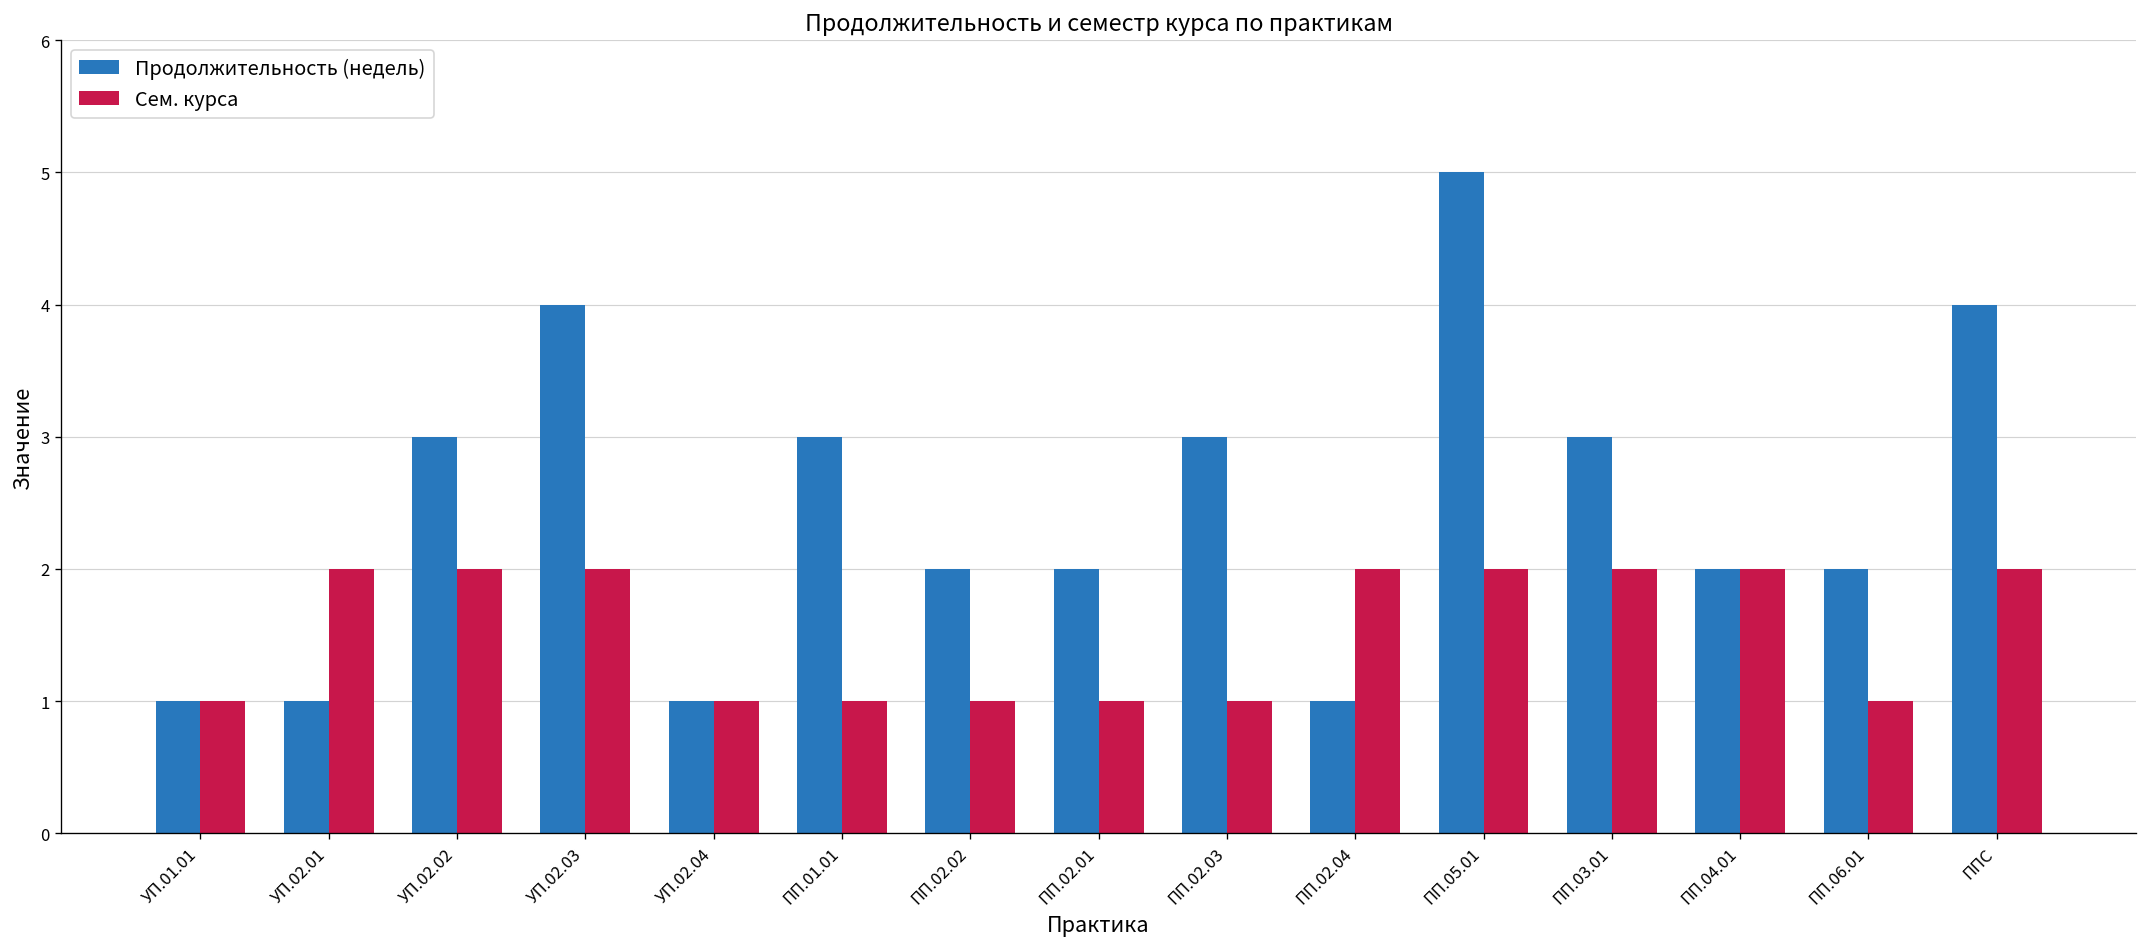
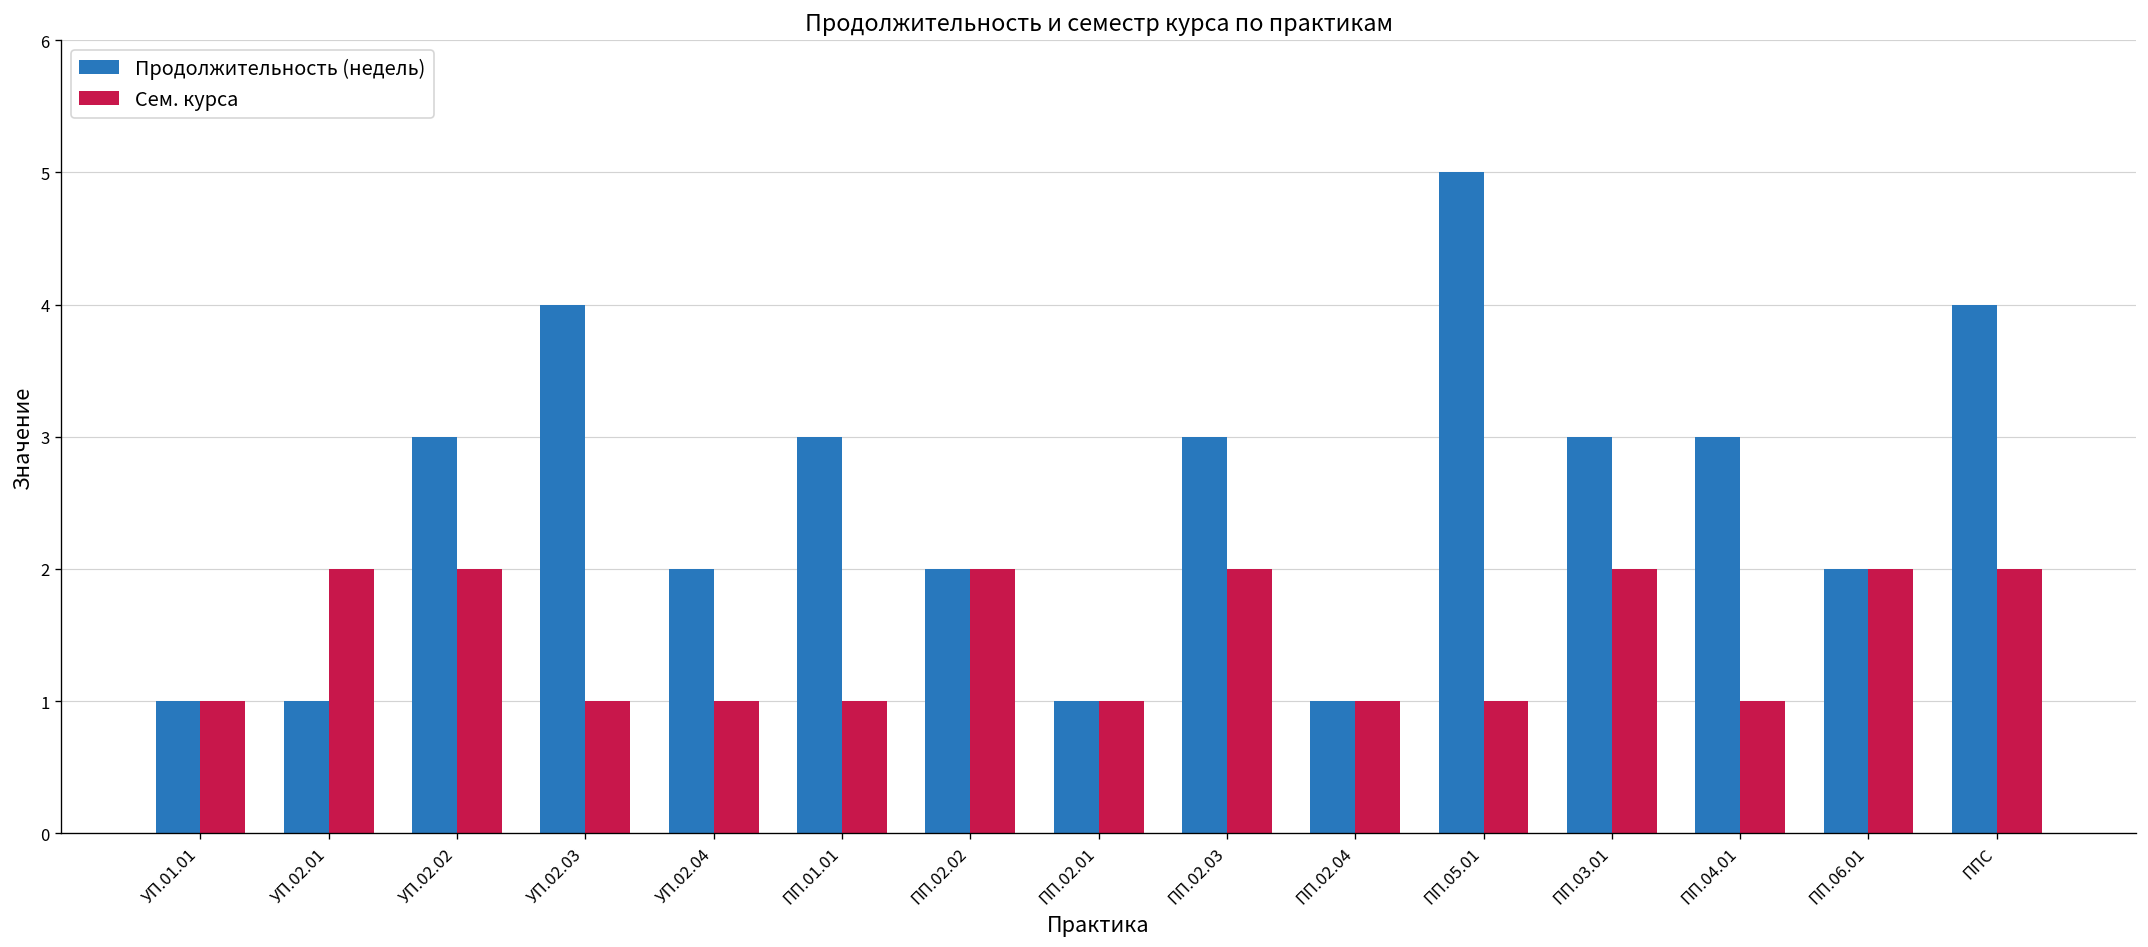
  {
    "Продолжительность (недель)": {
      "УП.01.01": 1,
      "УП.02.01": 1,
      "УП.02.02": 3,
      "УП.02.03": 4,
-     "УП.02.04": 1,
+     "УП.02.04": 2,
      "ПП.01.01": 3,
      "ПП.02.02": 2,
-     "ПП.02.01": 2,
+     "ПП.02.01": 1,
      "ПП.02.03": 3,
      "ПП.02.04": 1,
      "ПП.05.01": 5,
      "ПП.03.01": 3,
-     "ПП.04.01": 2,
+     "ПП.04.01": 3,
      "ПП.06.01": 2,
      "ППС": 4
    },
    "Сем. курса": {
      "УП.01.01": 1,
      "УП.02.01": 2,
      "УП.02.02": 2,
-     "УП.02.03": 2,
+     "УП.02.03": 1,
      "УП.02.04": 1,
      "ПП.01.01": 1,
-     "ПП.02.02": 1,
+     "ПП.02.02": 2,
      "ПП.02.01": 1,
-     "ПП.02.03": 1,
-     "ПП.02.04": 2,
-     "ПП.05.01": 2,
+     "ПП.02.03": 2,
+     "ПП.02.04": 1,
+     "ПП.05.01": 1,
      "ПП.03.01": 2,
-     "ПП.04.01": 2,
-     "ПП.06.01": 1,
+     "ПП.04.01": 1,
+     "ПП.06.01": 2,
      "ППС": 2
    }
  }
